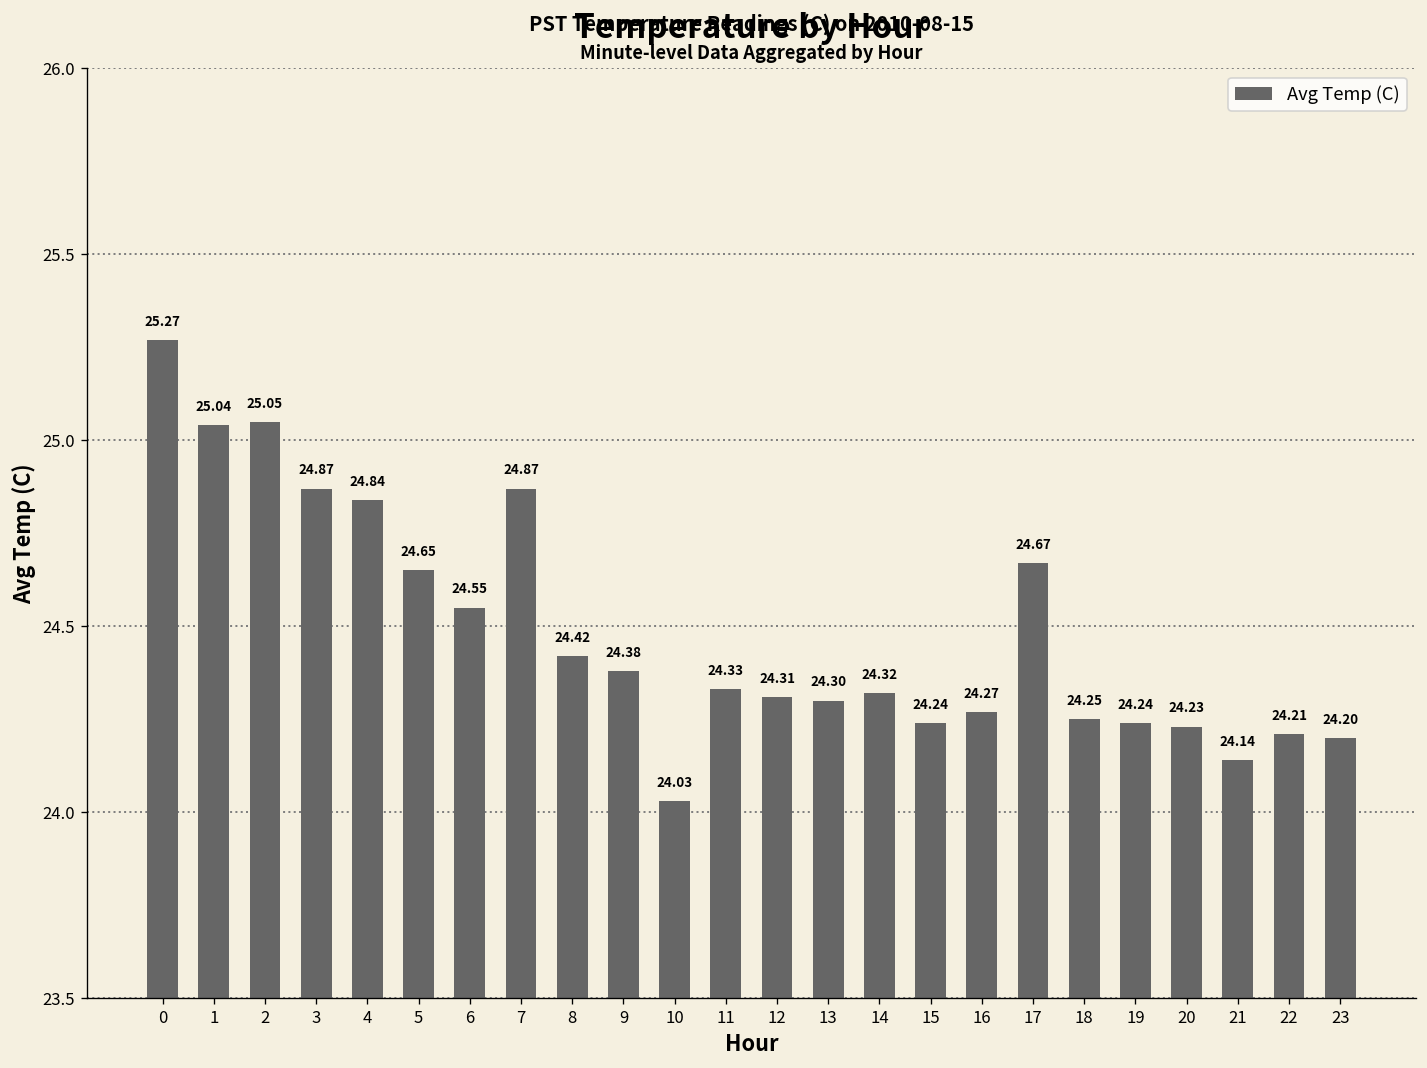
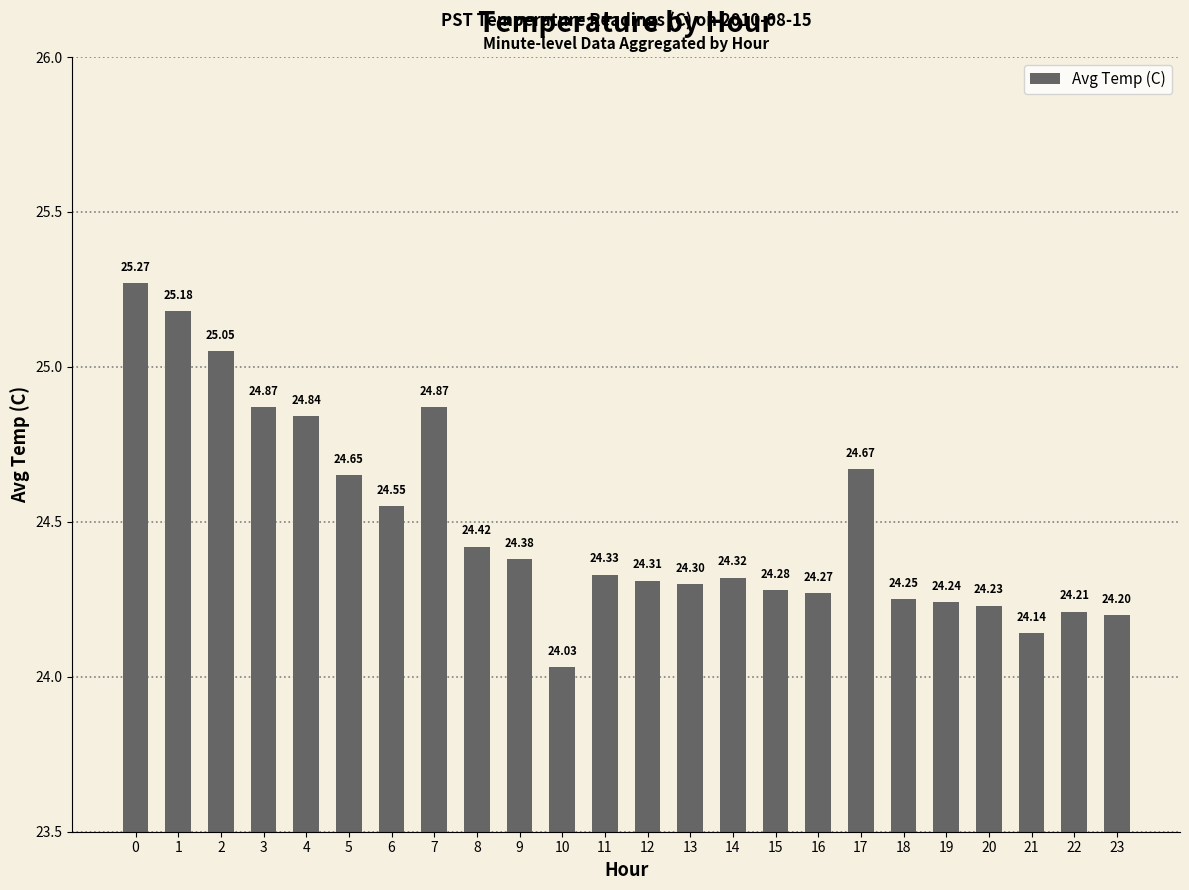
  {
    "0": 25.27,
-   "1": 25.04,
+   "1": 25.18,
    "2": 25.05,
    "3": 24.87,
    "4": 24.84,
    "5": 24.65,
    "6": 24.55,
    "7": 24.87,
    "8": 24.42,
    "9": 24.38,
    "10": 24.03,
    "11": 24.33,
    "12": 24.31,
    "13": 24.30,
    "14": 24.32,
-   "15": 24.24,
+   "15": 24.28,
    "16": 24.27,
    "17": 24.67,
    "18": 24.25,
    "19": 24.24,
    "20": 24.23,
    "21": 24.14,
    "22": 24.21,
    "23": 24.20
  }
